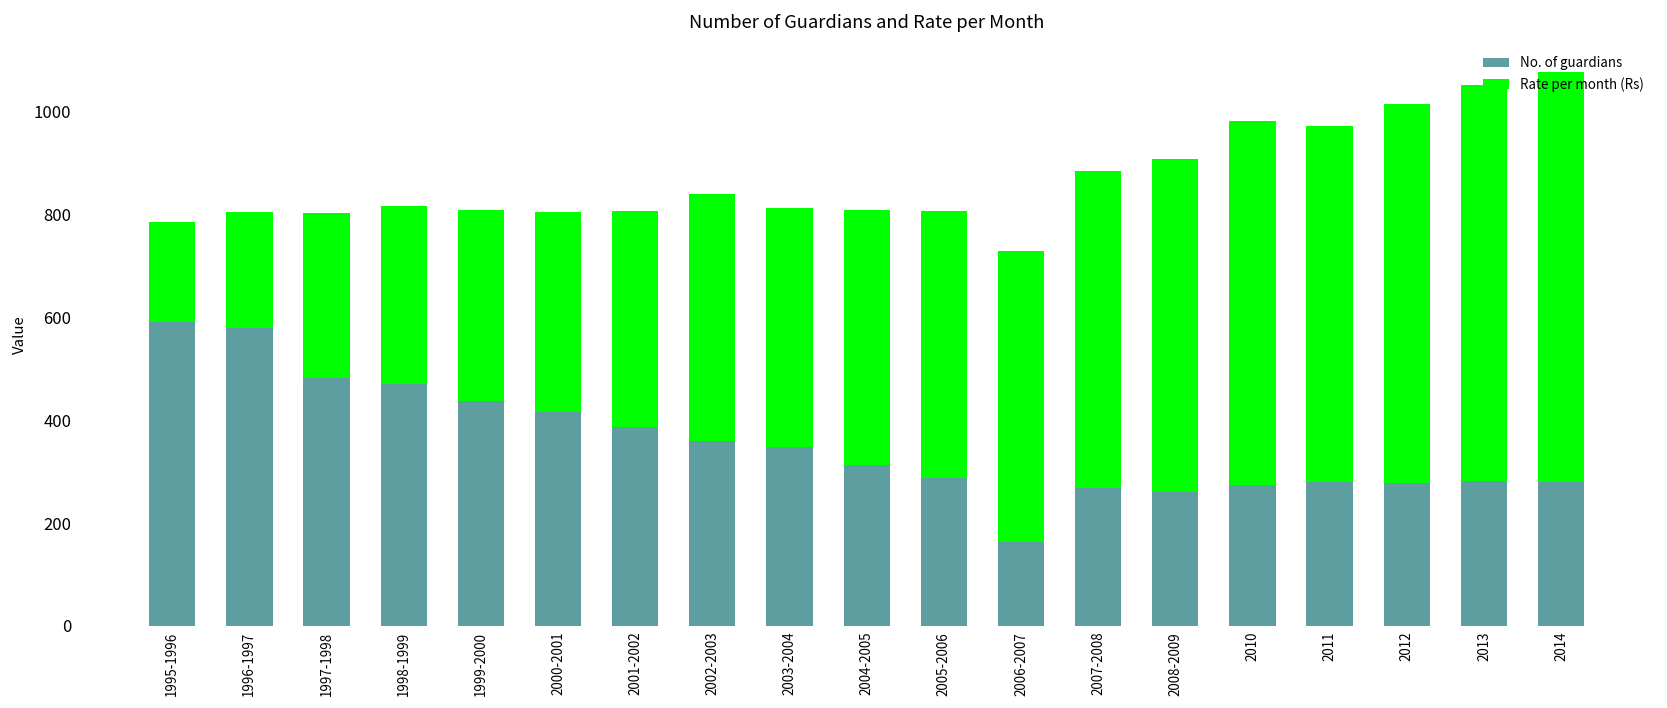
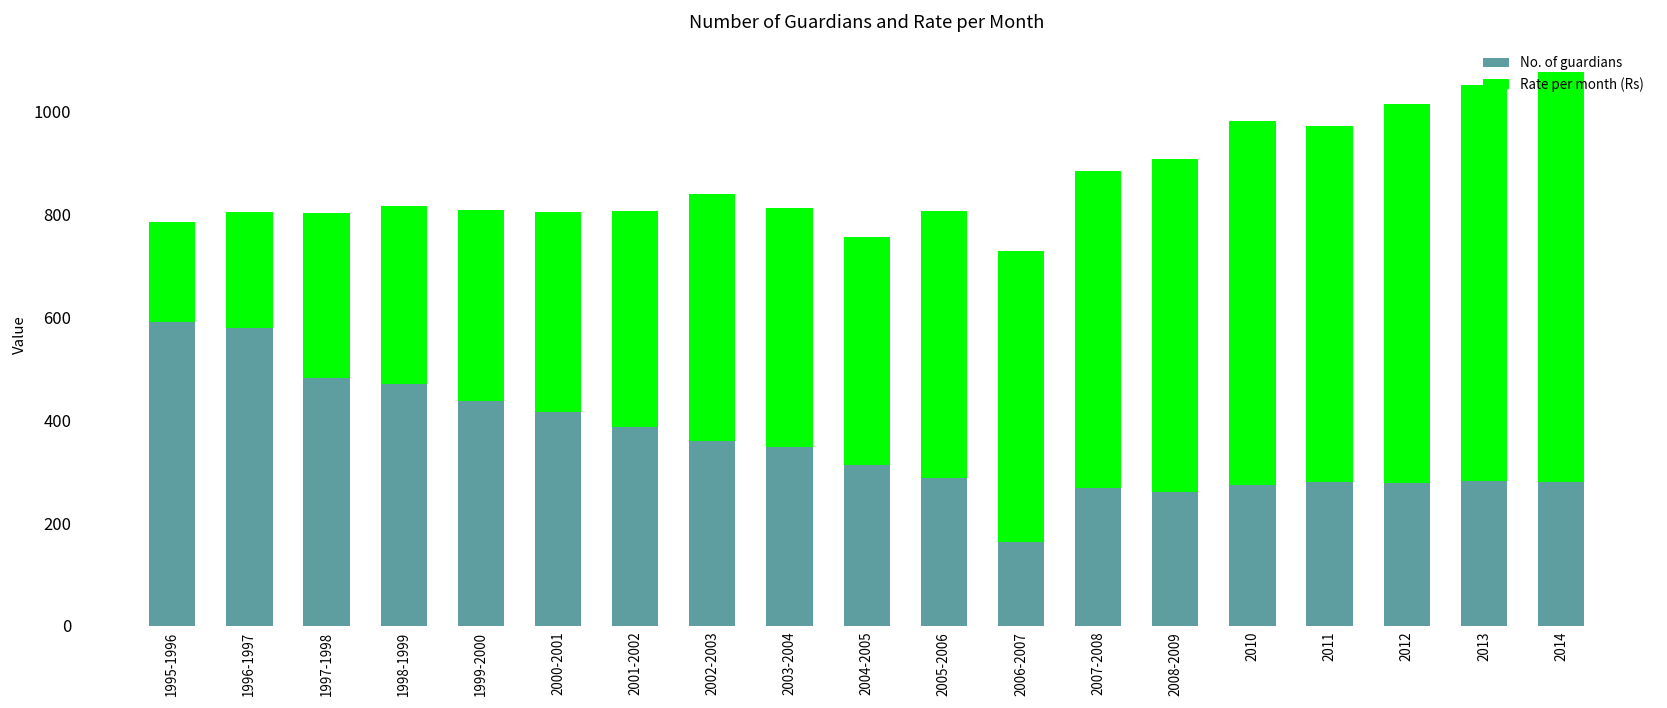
  {
    "No. of guardians": {
      "1995-1996": 590,
      "1996-1997": 580,
      "1997-1998": 480,
      "1998-1999": 470,
      "1999-2000": 440,
      "2000-2001": 420,
      "2001-2002": 390,
      "2002-2003": 360,
      "2003-2004": 350,
      "2004-2005": 310,
      "2005-2006": 290,
      "2006-2007": 160,
      "2007-2008": 270,
      "2008-2009": 260,
      "2010": 280,
      "2011": 280,
      "2012": 280,
      "2013": 280,
      "2014": 280
    },
    "Rate per month (Rs)": {
      "1995-1996": 200,
      "1996-1997": 230,
      "1997-1998": 320,
      "1998-1999": 350,
      "1999-2000": 370,
      "2000-2001": 390,
      "2001-2002": 420,
      "2002-2003": 480,
      "2003-2004": 470,
-     "2004-2005": 500,
+     "2004-2005": 440,
      "2005-2006": 520,
      "2006-2007": 570,
      "2007-2008": 620,
      "2008-2009": 650,
      "2010": 710,
      "2011": 690,
      "2012": 740,
      "2013": 770,
      "2014": 800
    }
  }
